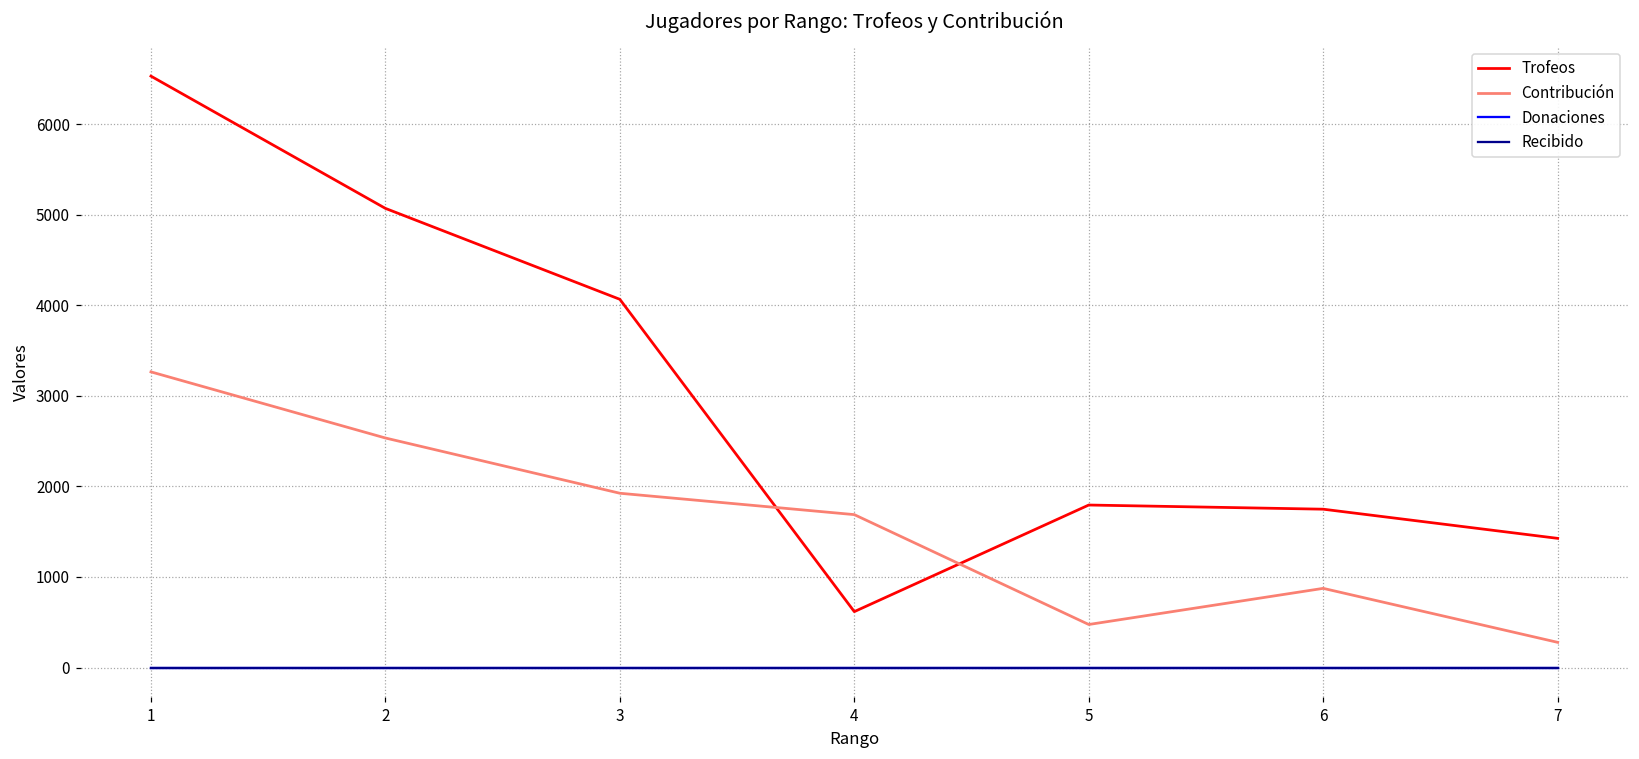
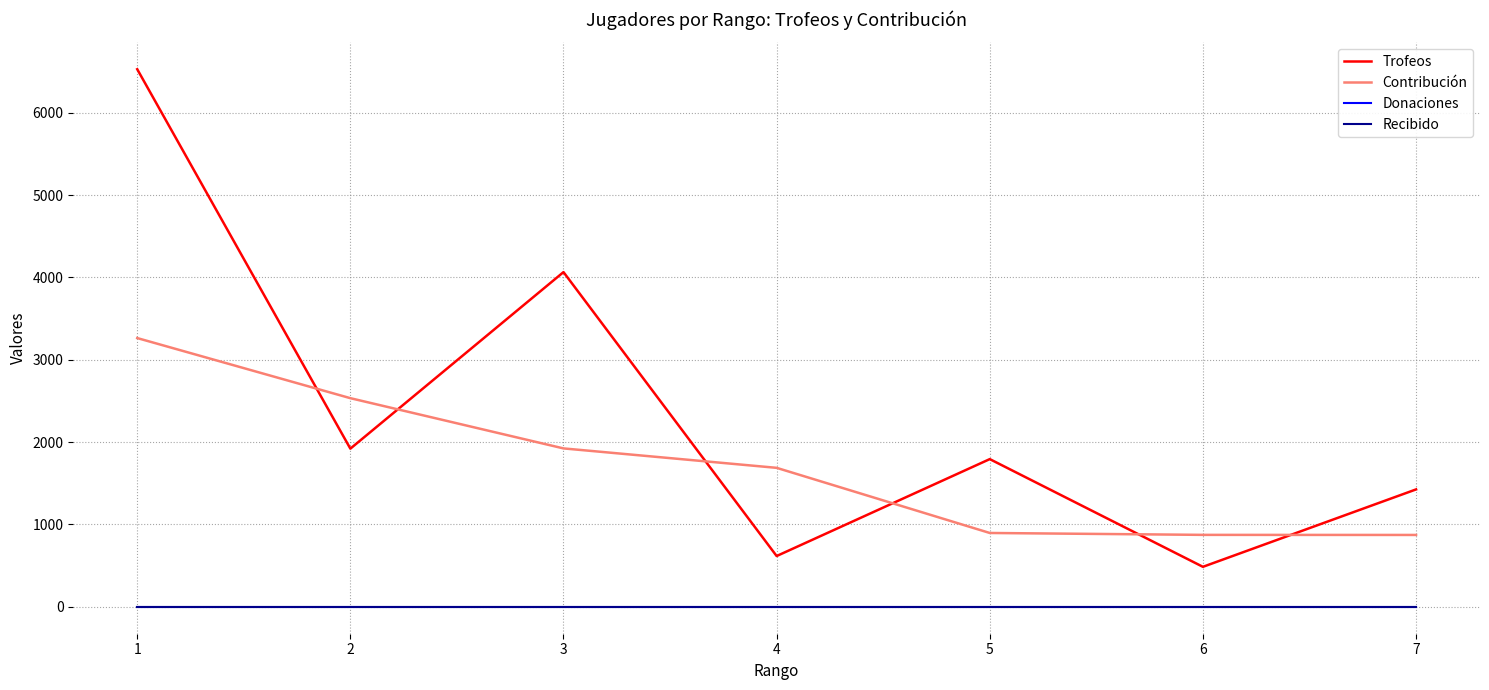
  {
    "Trofeos": {
      "1": 6500,
-     "2": 5100,
+     "2": 1900,
      "3": 4100,
      "4": 600,
      "5": 1800,
-     "6": 1700,
+     "6": 500,
      "7": 1400
    },
    "Contribución": {
      "1": 3300,
      "2": 2500,
      "3": 1900,
      "4": 1700,
-     "5": 500,
+     "5": 900,
      "6": 900,
-     "7": 300
+     "7": 900
    },
    "Recibido": {
      "1": 0,
      "2": 0,
      "3": 0,
      "4": 0,
      "5": 0,
      "6": 0,
      "7": 0
    }
  }
